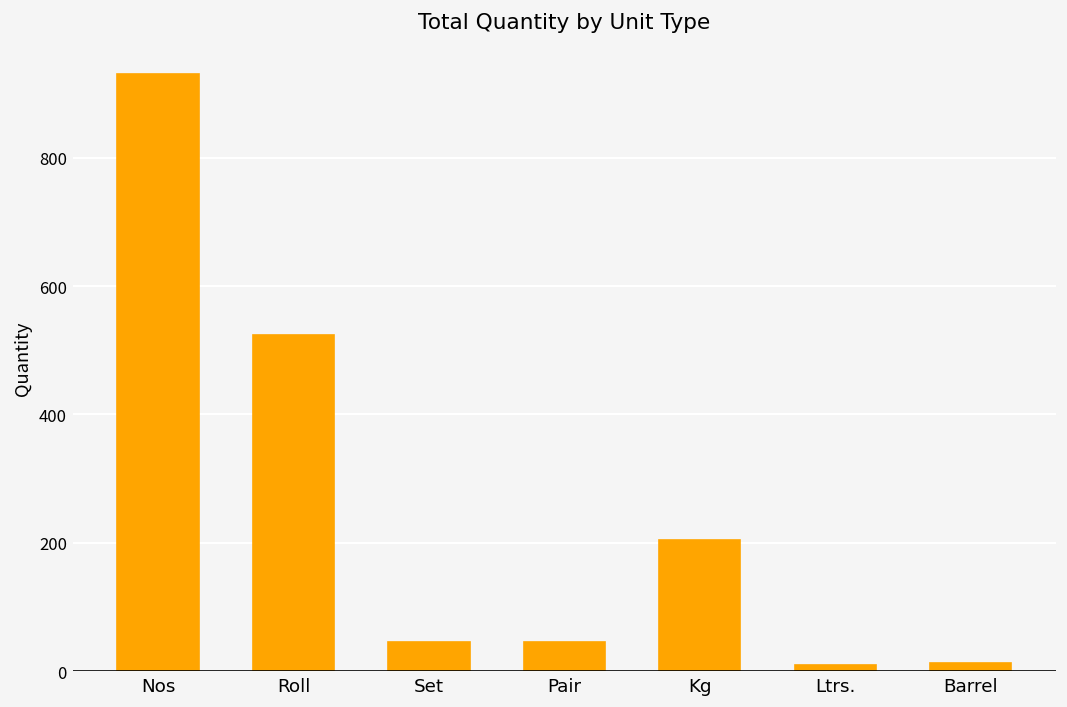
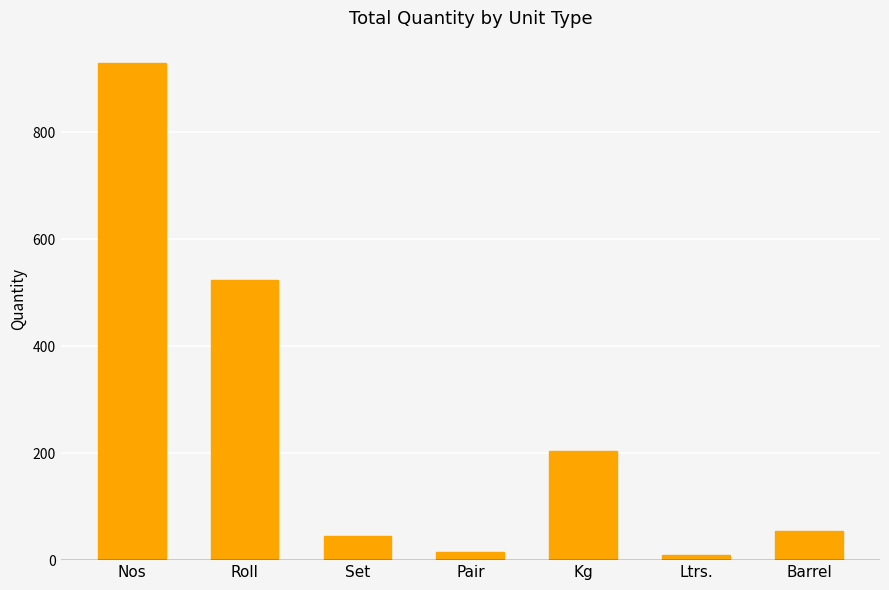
  {
    "Nos": 930,
    "Roll": 520,
    "Set": 50,
-   "Pair": 50,
+   "Pair": 20,
    "Kg": 210,
    "Ltrs.": 10,
-   "Barrel": 10
+   "Barrel": 60
  }
